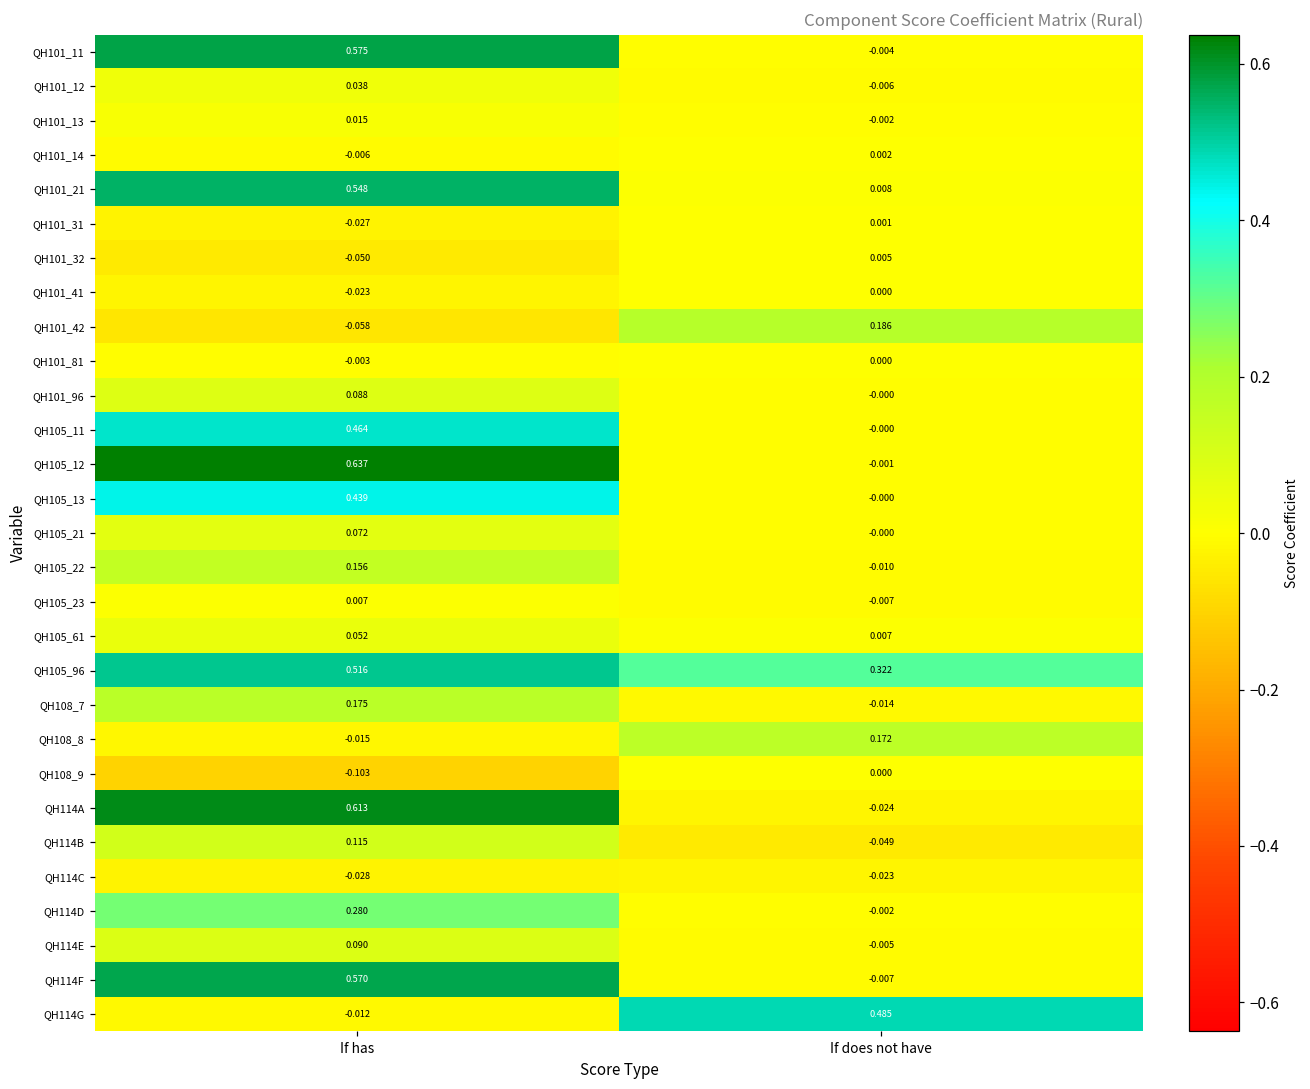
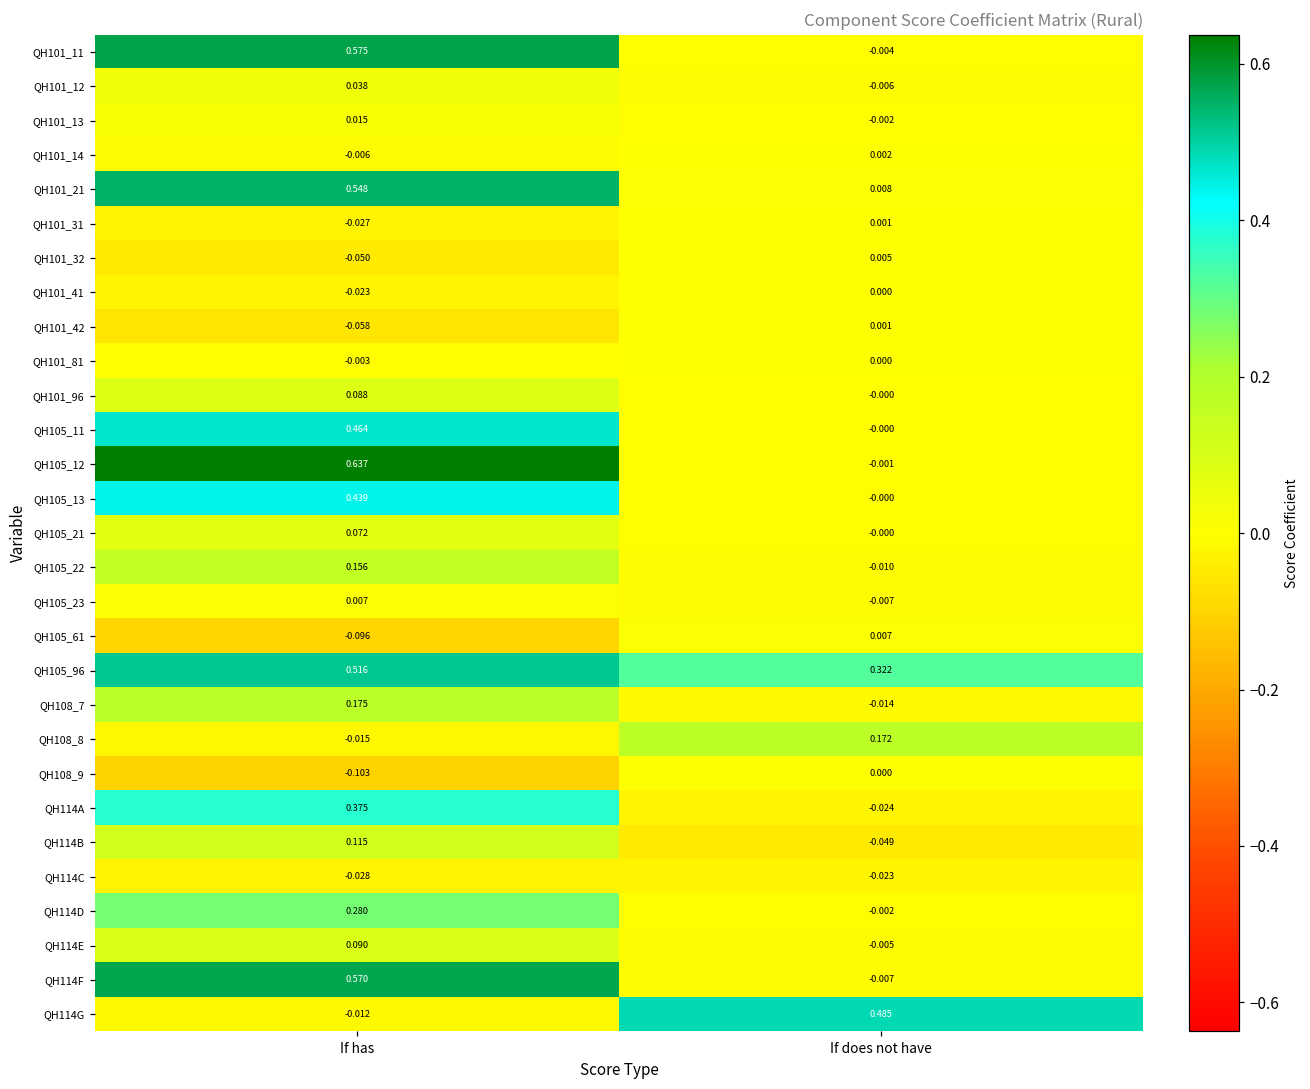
  {
    "QH101_11": {
      "If has": 0.575,
      "If does not have": -0.004
    },
    "QH101_12": {
      "If has": 0.038,
      "If does not have": -0.006
    },
    "QH101_13": {
      "If has": 0.015,
      "If does not have": -0.002
    },
    "QH101_14": {
      "If has": -0.006,
      "If does not have": 0.002
    },
    "QH101_21": {
      "If has": 0.548,
      "If does not have": 0.008
    },
    "QH101_31": {
      "If has": -0.027,
      "If does not have": 0.001
    },
    "QH101_32": {
      "If has": -0.050,
      "If does not have": 0.005
    },
    "QH101_41": {
      "If has": -0.023,
      "If does not have": 0.000
    },
    "QH101_42": {
      "If has": -0.058,
-     "If does not have": 0.186
+     "If does not have": 0.001
    },
    "QH101_81": {
      "If has": -0.003,
      "If does not have": 0.000
    },
    "QH101_96": {
      "If has": 0.088,
      "If does not have": -0.000
    },
    "QH105_11": {
      "If has": 0.464,
      "If does not have": -0.000
    },
    "QH105_12": {
      "If has": 0.637,
      "If does not have": -0.001
    },
    "QH105_13": {
      "If has": 0.439,
      "If does not have": -0.000
    },
    "QH105_21": {
      "If has": 0.072,
      "If does not have": -0.000
    },
    "QH105_22": {
      "If has": 0.156,
      "If does not have": -0.010
    },
    "QH105_23": {
      "If has": 0.007,
      "If does not have": -0.007
    },
    "QH105_61": {
-     "If has": 0.052,
+     "If has": -0.096,
      "If does not have": 0.007
    },
    "QH105_96": {
      "If has": 0.516,
      "If does not have": 0.322
    },
    "QH108_7": {
      "If has": 0.175,
      "If does not have": -0.014
    },
    "QH108_8": {
      "If has": -0.015,
      "If does not have": 0.172
    },
    "QH108_9": {
      "If has": -0.103,
      "If does not have": 0.000
    },
    "QH114A": {
-     "If has": 0.613,
+     "If has": 0.375,
      "If does not have": -0.024
    },
    "QH114B": {
      "If has": 0.115,
      "If does not have": -0.049
    },
    "QH114C": {
      "If has": -0.028,
      "If does not have": -0.023
    },
    "QH114D": {
      "If has": 0.280,
      "If does not have": -0.002
    },
    "QH114E": {
      "If has": 0.090,
      "If does not have": -0.005
    },
    "QH114F": {
      "If has": 0.570,
      "If does not have": -0.007
    },
    "QH114G": {
      "If has": -0.012,
      "If does not have": 0.485
    }
  }
